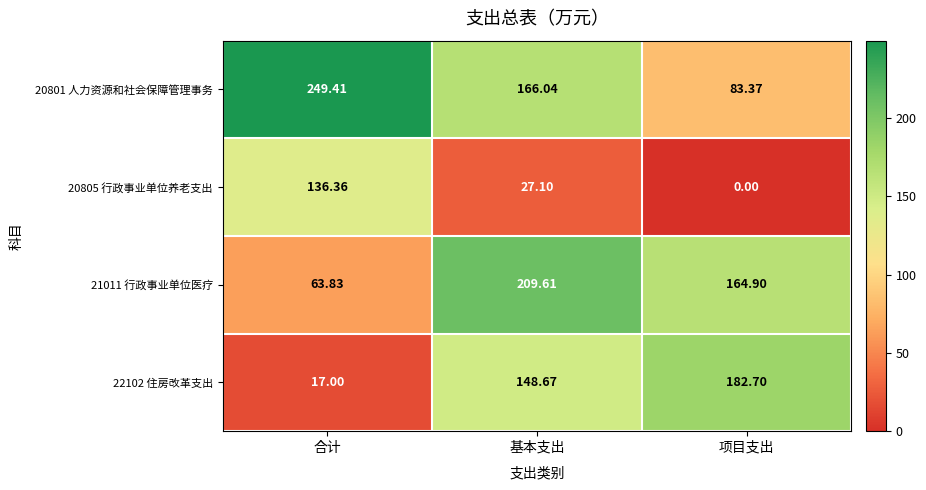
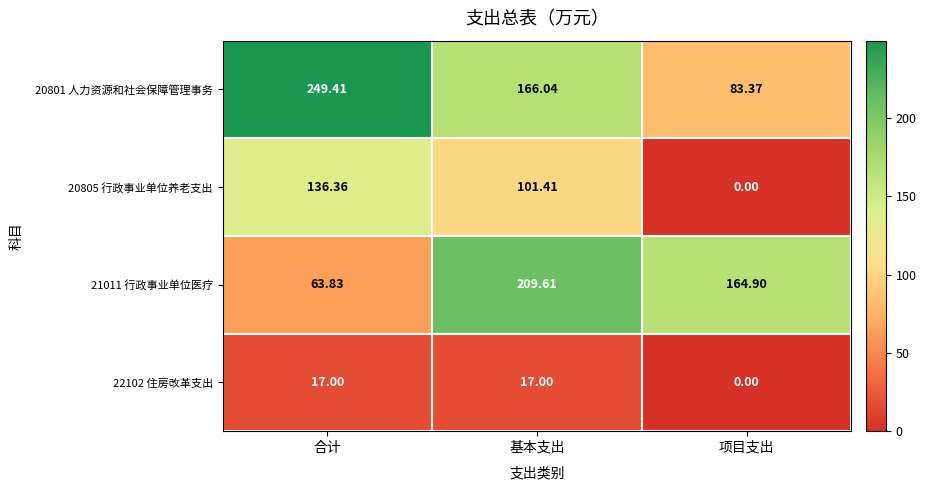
  {
    "20801 人力资源和社会保障管理事务": {
      "合计": 249.41,
      "基本支出": 166.04,
      "项目支出": 83.37
    },
    "20805 行政事业单位养老支出": {
      "合计": 136.36,
-     "基本支出": 27.10,
+     "基本支出": 101.41,
      "项目支出": 0.00
    },
    "21011 行政事业单位医疗": {
      "合计": 63.83,
      "基本支出": 209.61,
      "项目支出": 164.90
    },
    "22102 住房改革支出": {
      "合计": 17.00,
-     "基本支出": 148.67,
-     "项目支出": 182.70
+     "基本支出": 17.00,
+     "项目支出": 0.00
    }
  }
